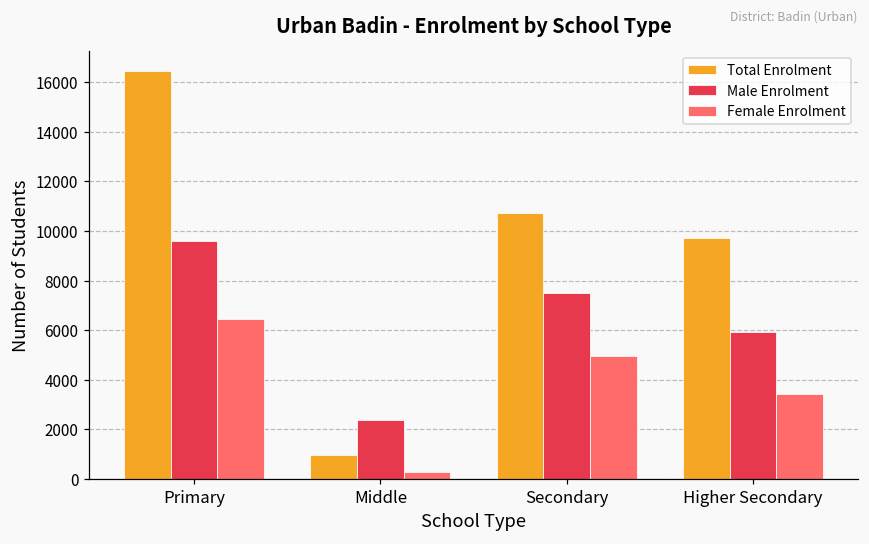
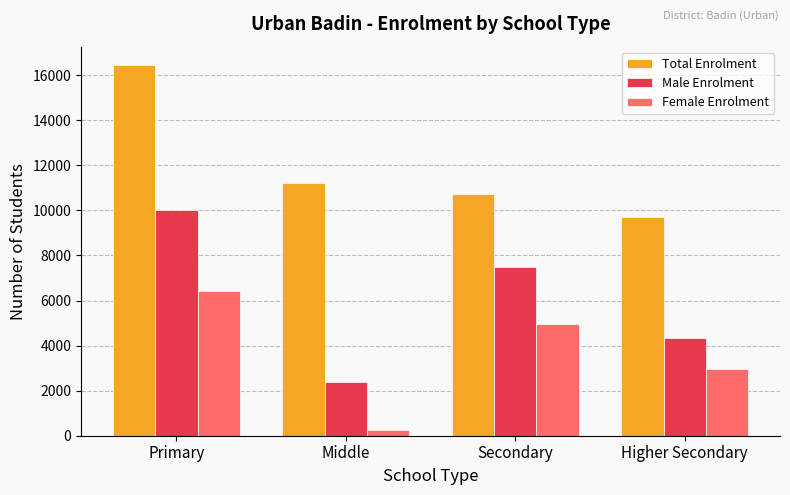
  {
    "Total Enrolment": {
      "Primary": 16400,
-     "Middle": 1000,
+     "Middle": 11200,
      "Secondary": 10700,
      "Higher Secondary": 9700
    },
    "Male Enrolment": {
-     "Primary": 9600,
+     "Primary": 10000,
      "Middle": 2400,
      "Secondary": 7500,
-     "Higher Secondary": 5900
+     "Higher Secondary": 4300
    },
    "Female Enrolment": {
      "Primary": 6400,
      "Middle": 300,
      "Secondary": 4900,
-     "Higher Secondary": 3400
+     "Higher Secondary": 3000
    }
  }
